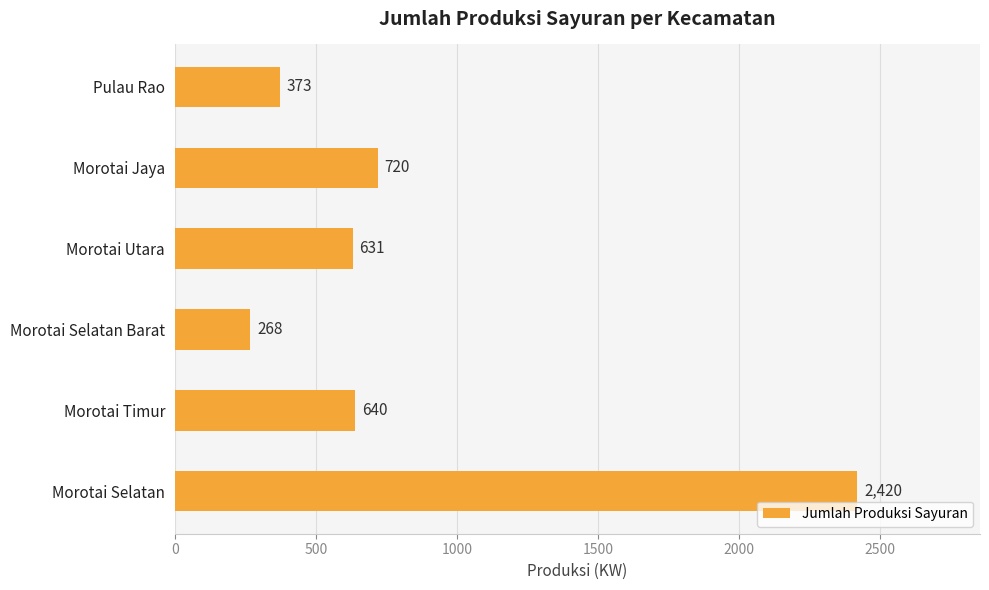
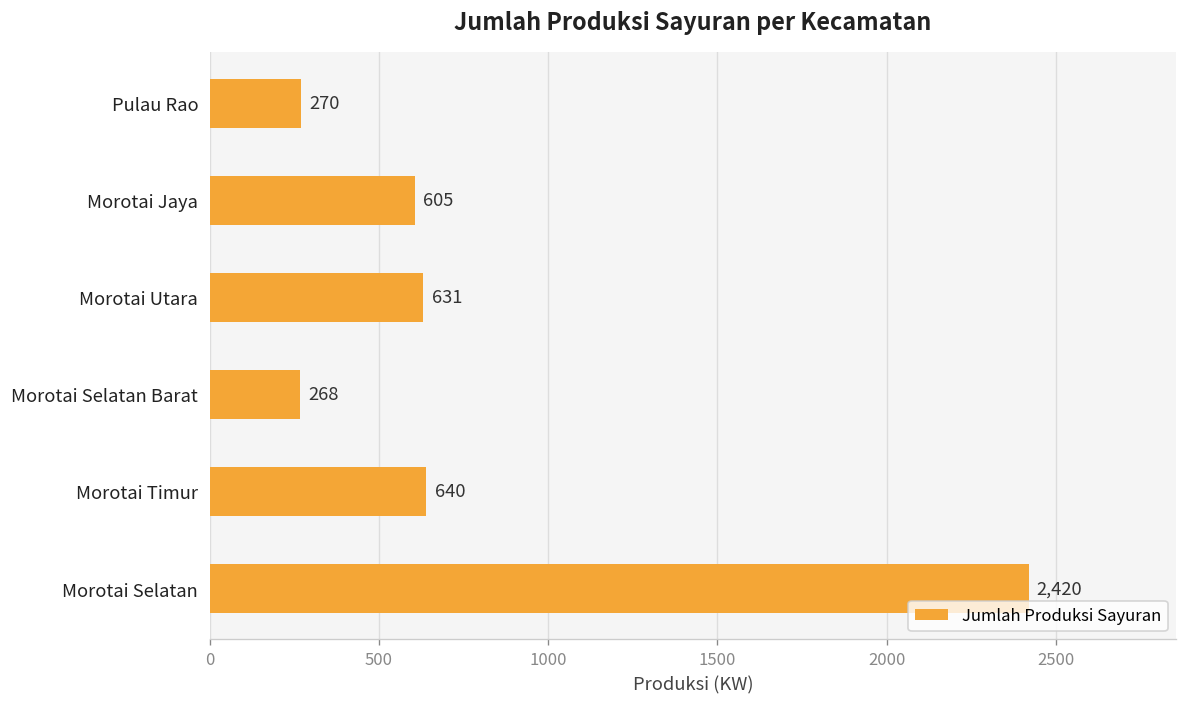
  {
-   "Pulau Rao": "373",
-   "Morotai Jaya": "720",
+   "Pulau Rao": "270",
+   "Morotai Jaya": "605",
    "Morotai Utara": "631",
    "Morotai Selatan Barat": "268",
    "Morotai Timur": "640",
    "Morotai Selatan": "2,420"
  }
